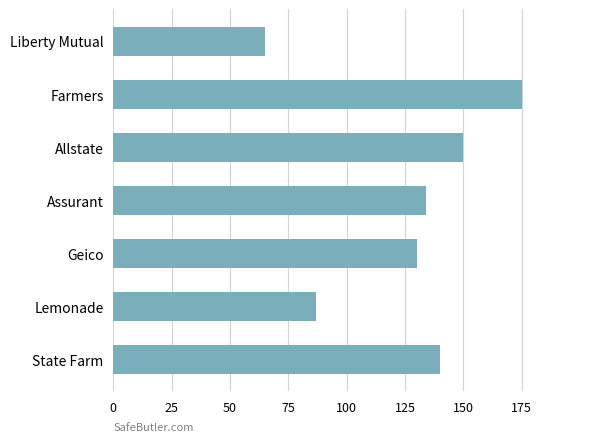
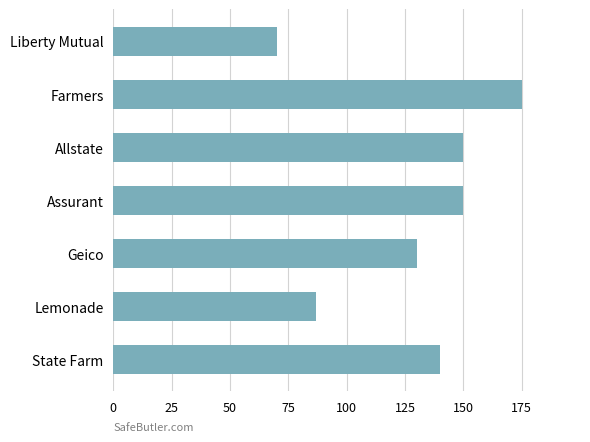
  {
-   "Liberty Mutual": 65,
+   "Liberty Mutual": 70,
    "Farmers": 175,
    "Allstate": 150,
-   "Assurant": 134,
+   "Assurant": 150,
    "Geico": 130,
    "Lemonade": 87,
    "State Farm": 140
  }
